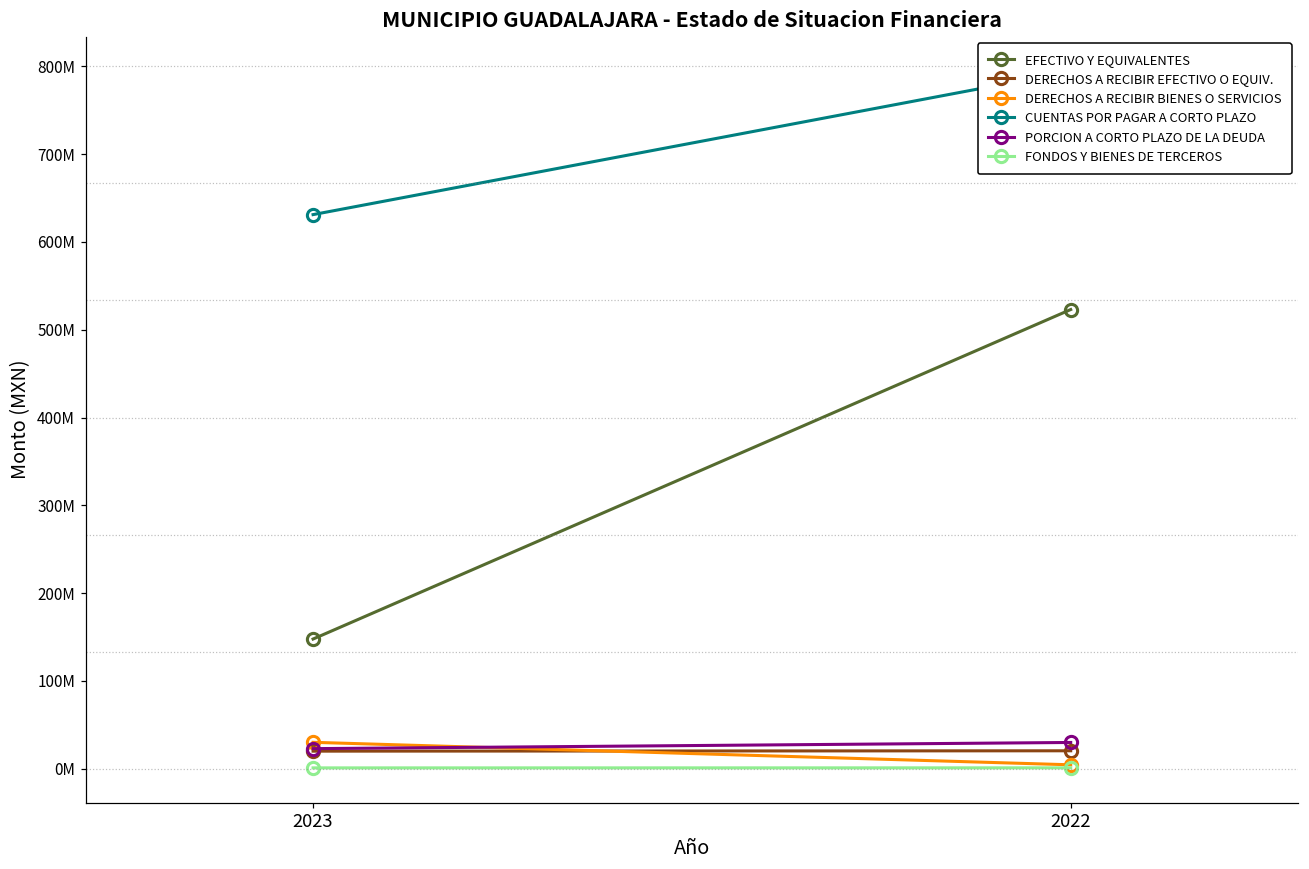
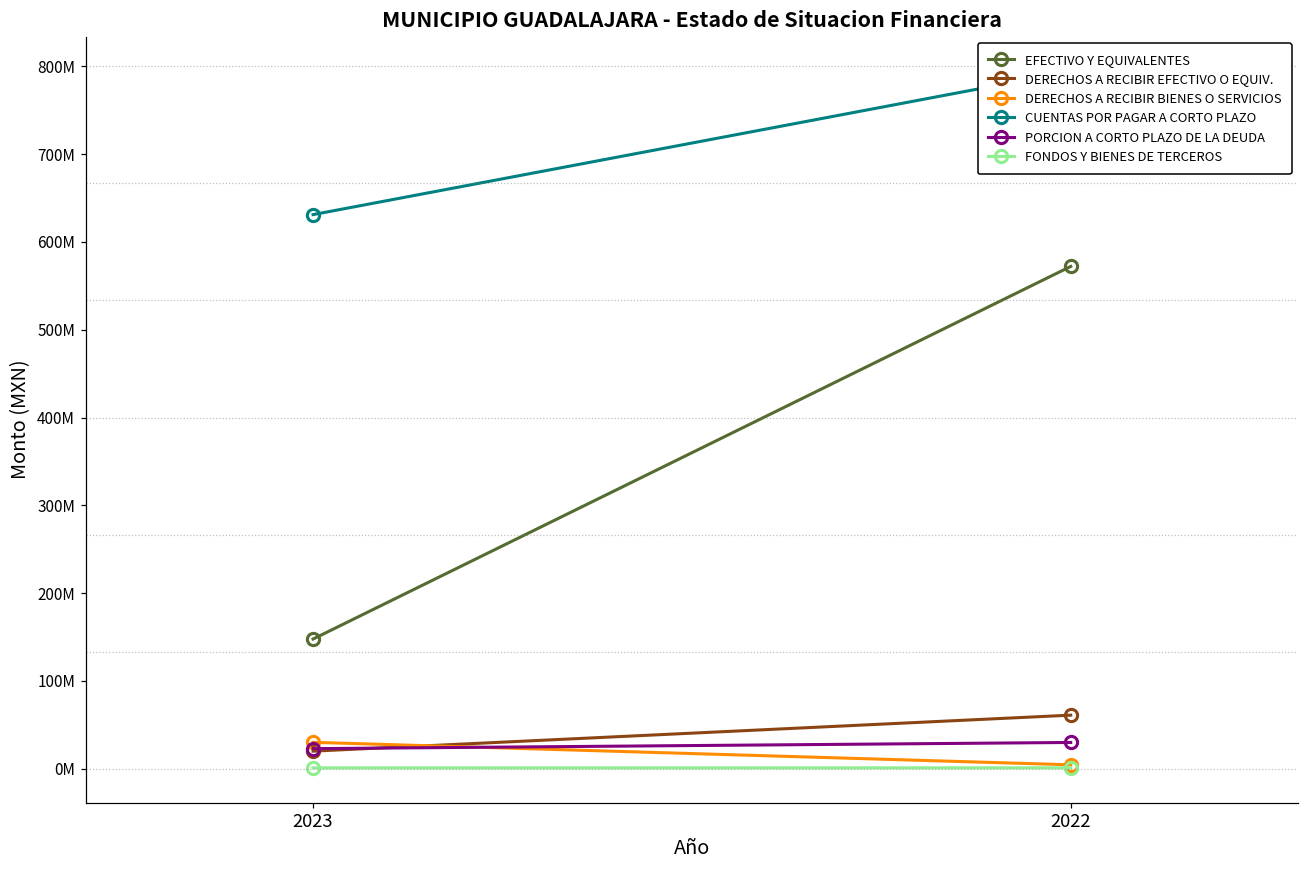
  {
    "EFECTIVO Y EQUIVALENTES": {
      "2023": 150000000,
-     "2022": 520000000
+     "2022": 570000000
    },
    "DERECHOS A RECIBIR EFECTIVO O EQUIV.": {
-     "2022": 20000000
+     "2022": 60000000
    },
    "DERECHOS A RECIBIR BIENES O SERVICIOS": {
      "2023": 30000000,
      "2022": 0
    },
    "CUENTAS POR PAGAR A CORTO PLAZO": {
      "2023": 630000000
    },
    "PORCION A CORTO PLAZO DE LA DEUDA": {
      "2022": 30000000
    },
    "FONDOS Y BIENES DE TERCEROS": {
      "2023": 0,
      "2022": 0
    }
  }
